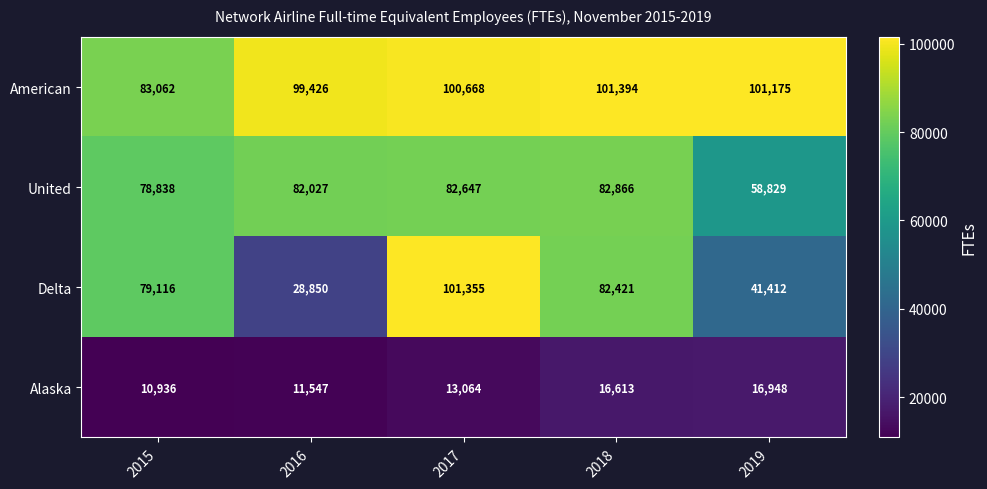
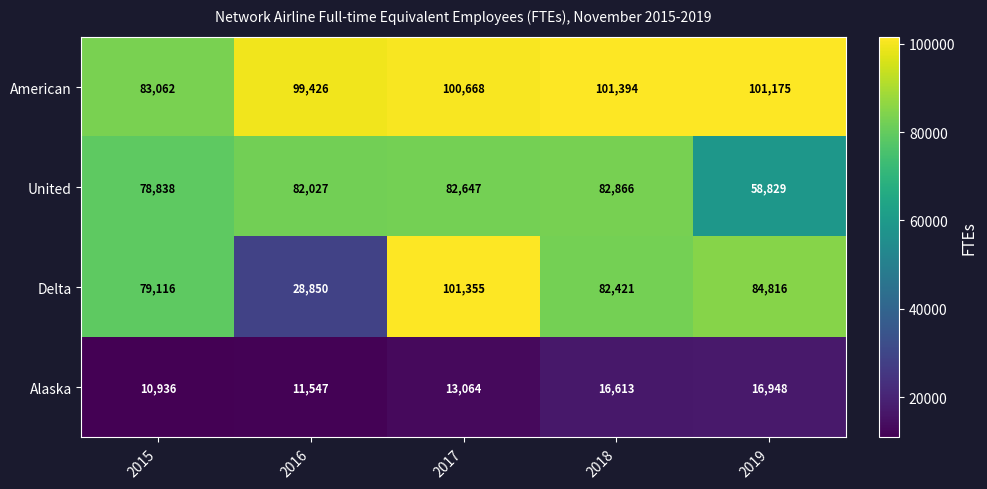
  {
    "American": {
      "2015": "83,062",
      "2016": "99,426",
      "2017": "100,668",
      "2018": "101,394",
      "2019": "101,175"
    },
    "United": {
      "2015": "78,838",
      "2016": "82,027",
      "2017": "82,647",
      "2018": "82,866",
      "2019": "58,829"
    },
    "Delta": {
      "2015": "79,116",
      "2016": "28,850",
      "2017": "101,355",
      "2018": "82,421",
-     "2019": "41,412"
+     "2019": "84,816"
    },
    "Alaska": {
      "2015": "10,936",
      "2016": "11,547",
      "2017": "13,064",
      "2018": "16,613",
      "2019": "16,948"
    }
  }
